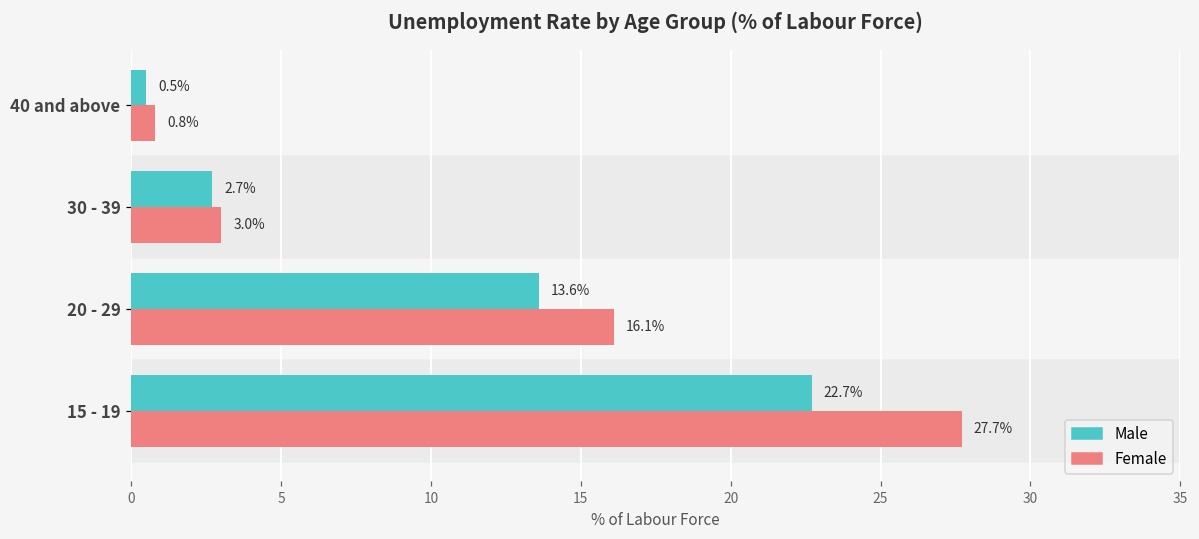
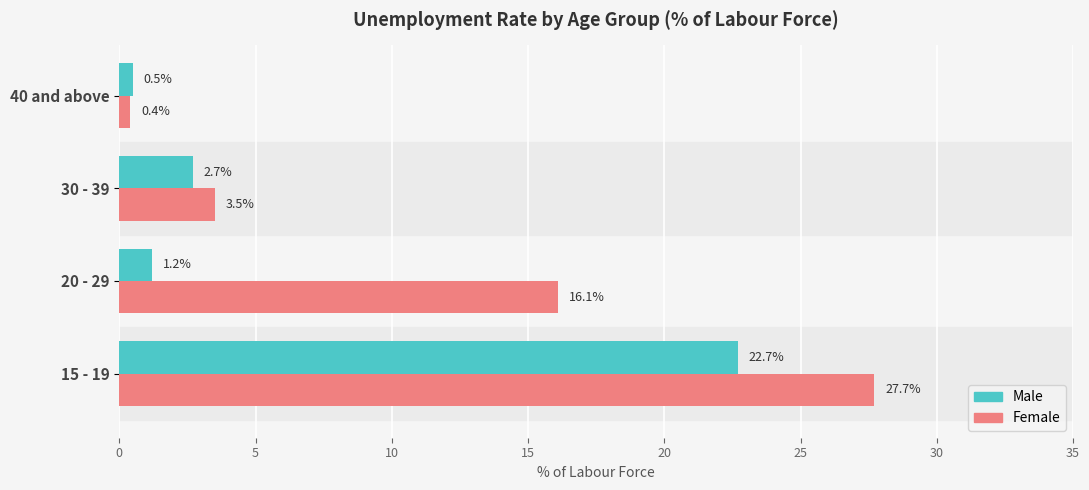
  {
    "Male": {
      "40 and above": "0.5%",
      "30 - 39": "2.7%",
-     "20 - 29": "13.6%",
+     "20 - 29": "1.2%",
      "15 - 19": "22.7%"
    },
    "Female": {
-     "40 and above": "0.8%",
-     "30 - 39": "3.0%",
+     "40 and above": "0.4%",
+     "30 - 39": "3.5%",
      "20 - 29": "16.1%",
      "15 - 19": "27.7%"
    }
  }
